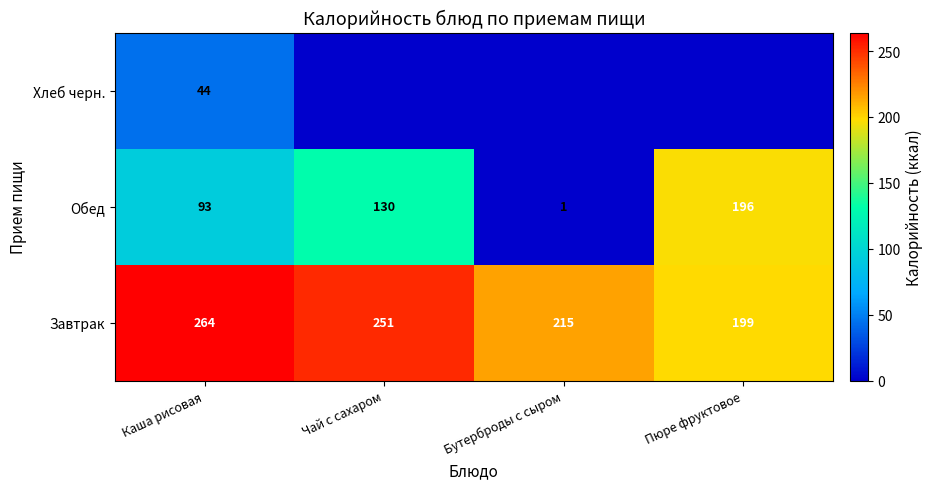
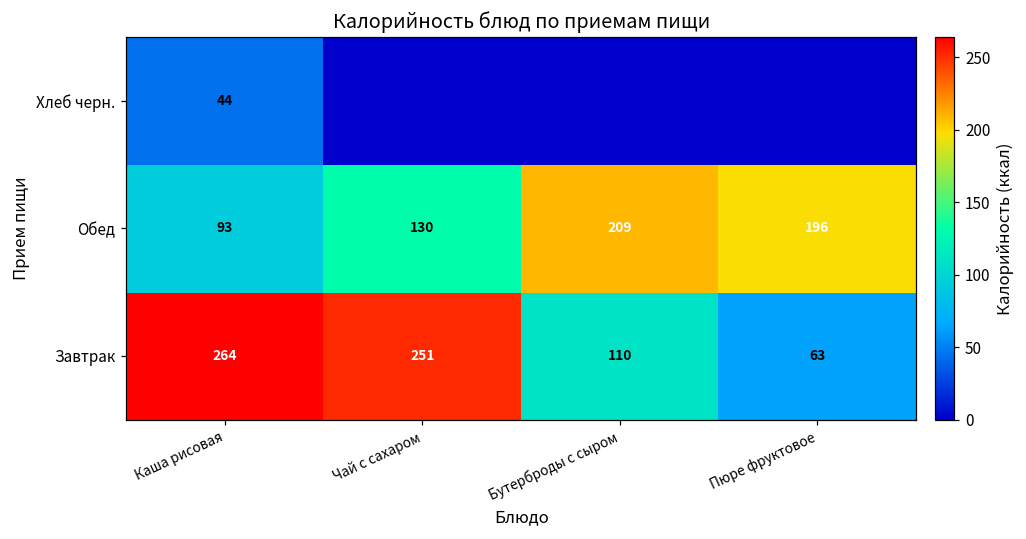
  {
    "Хлеб черн.": {
      "Каша рисовая": 44
    },
    "Обед": {
      "Каша рисовая": 93,
      "Чай с сахаром": 130,
-     "Бутерброды с сыром": 1,
+     "Бутерброды с сыром": 209,
      "Пюре фруктовое": 196
    },
    "Завтрак": {
      "Каша рисовая": 264,
      "Чай с сахаром": 251,
-     "Бутерброды с сыром": 215,
-     "Пюре фруктовое": 199
+     "Бутерброды с сыром": 110,
+     "Пюре фруктовое": 63
    }
  }
